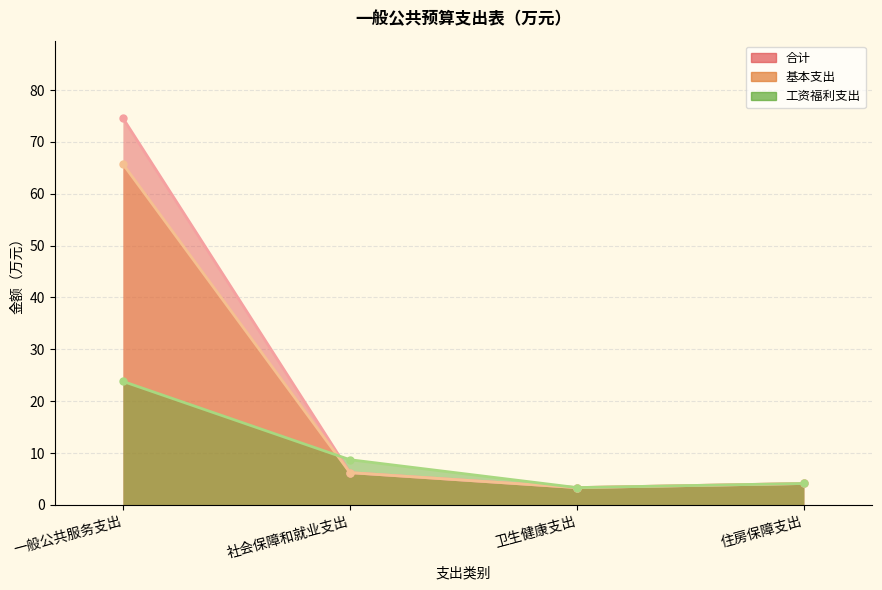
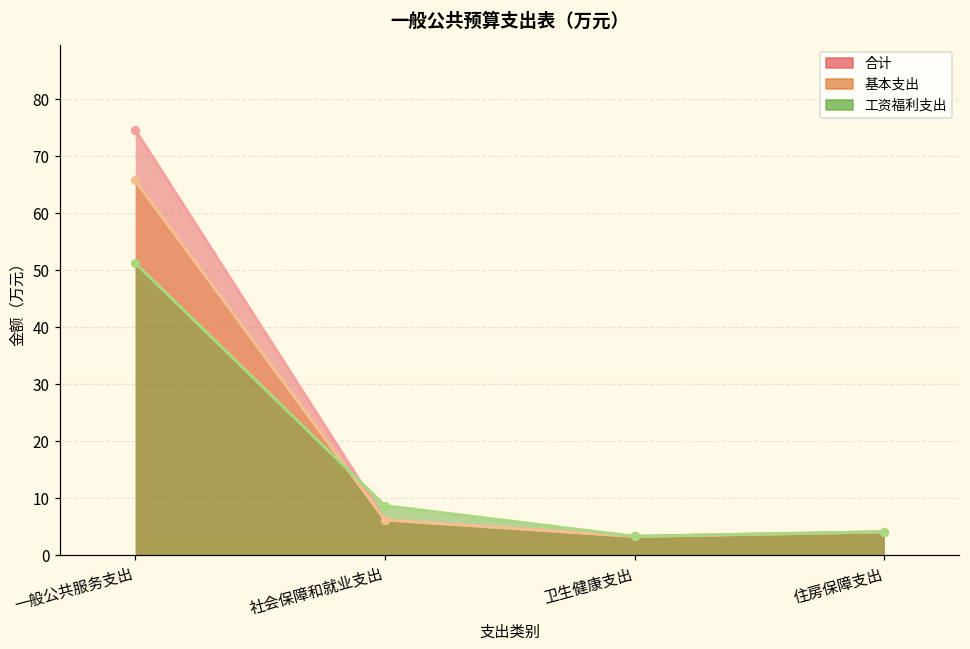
  {
    "工资福利支出": {
-     "一般公共服务支出": 24,
+     "一般公共服务支出": 51,
      "社会保障和就业支出": 9
    }
  }
